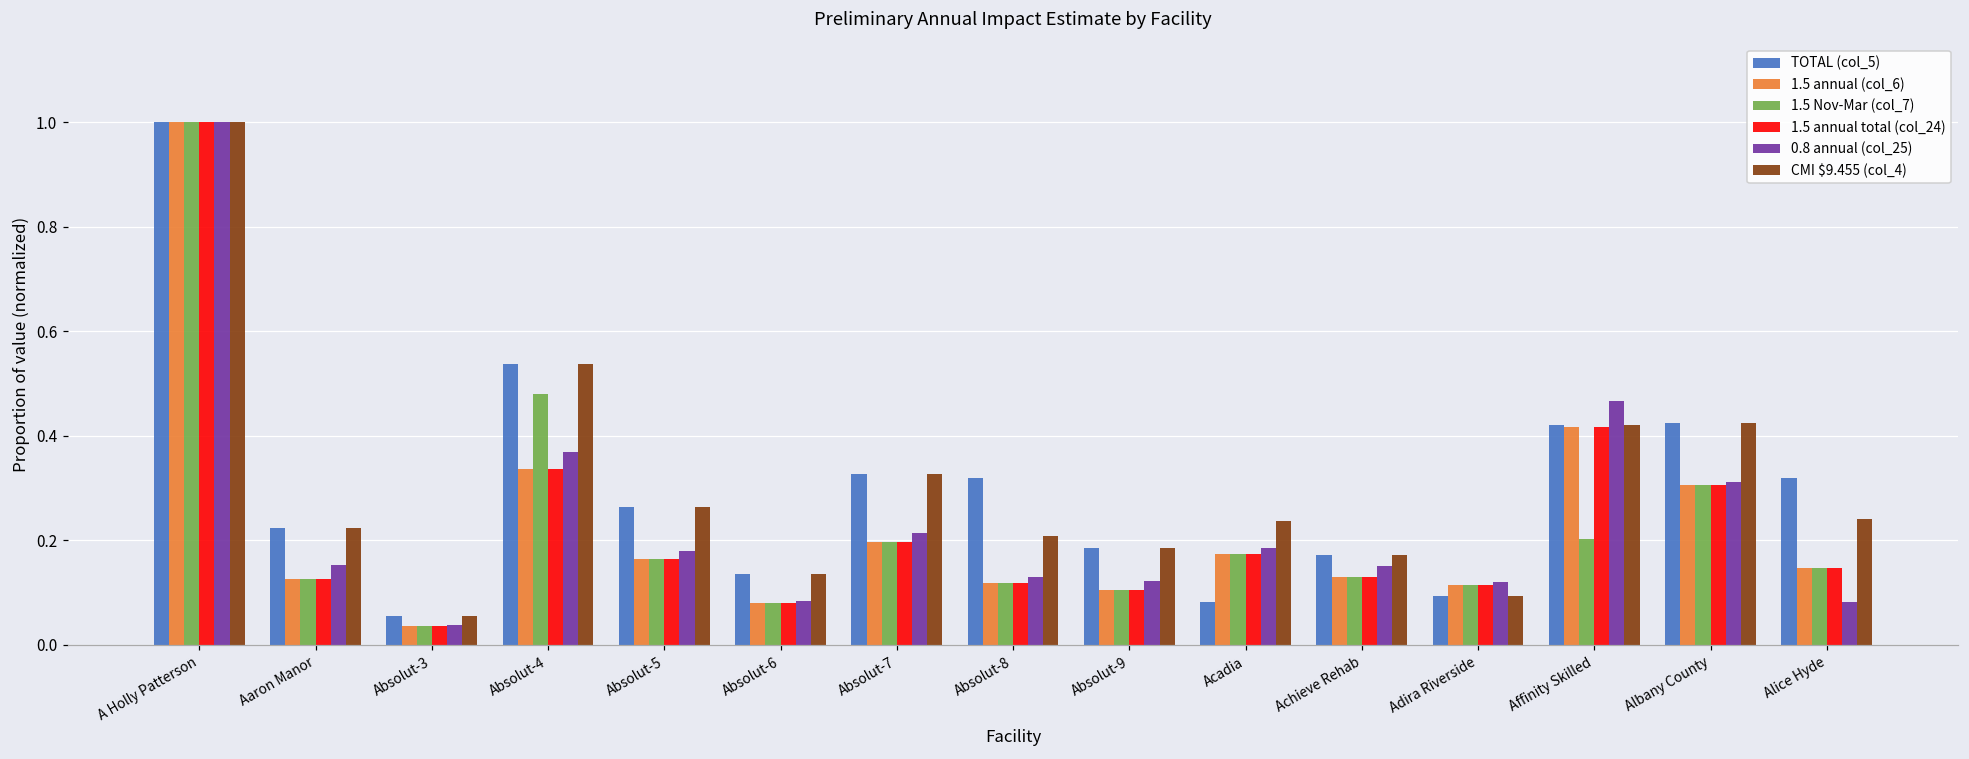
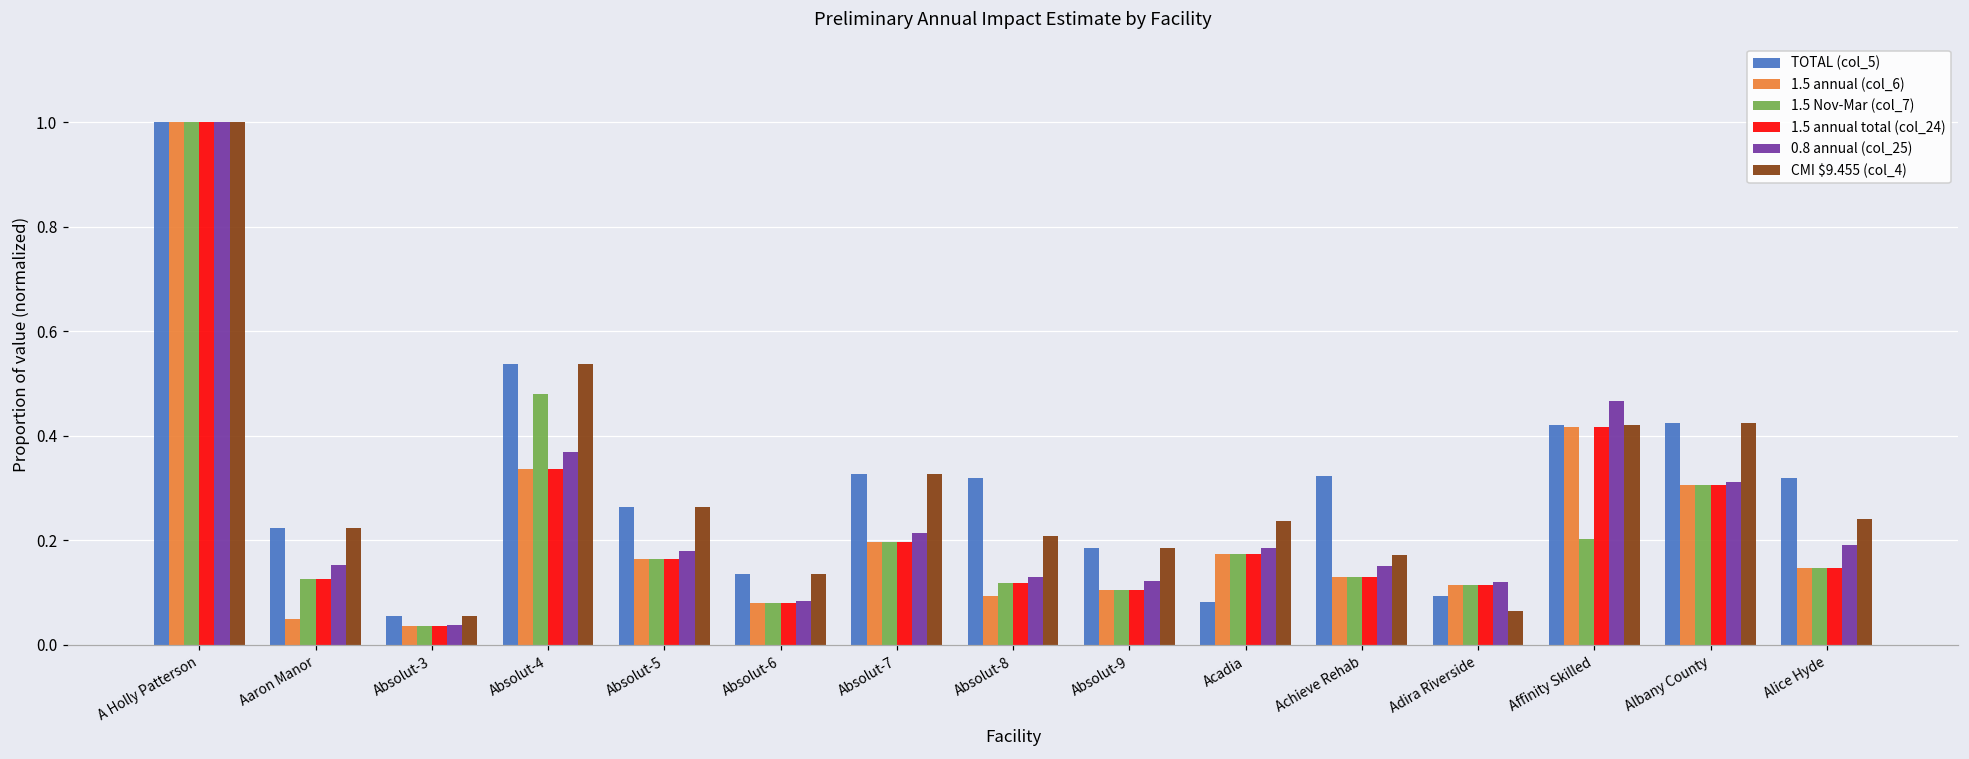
  {
    "TOTAL (col_5)": {
      "A Holly Patterson": 1.00,
      "Aaron Manor": 0.22,
      "Absolut-3": 0.05,
      "Absolut-4": 0.54,
      "Absolut-5": 0.26,
      "Absolut-6": 0.14,
      "Absolut-7": 0.33,
      "Absolut-8": 0.32,
      "Absolut-9": 0.19,
      "Acadia": 0.08,
-     "Achieve Rehab": 0.17,
+     "Achieve Rehab": 0.32,
      "Adira Riverside": 0.09,
      "Affinity Skilled": 0.42,
      "Albany County": 0.42,
      "Alice Hyde": 0.32
    },
    "1.5 annual (col_6)": {
      "A Holly Patterson": 1.00,
-     "Aaron Manor": 0.13,
+     "Aaron Manor": 0.05,
      "Absolut-3": 0.04,
      "Absolut-4": 0.34,
      "Absolut-5": 0.16,
      "Absolut-6": 0.08,
      "Absolut-7": 0.20,
-     "Absolut-8": 0.12,
+     "Absolut-8": 0.09,
      "Absolut-9": 0.10,
      "Acadia": 0.17,
      "Achieve Rehab": 0.13,
      "Adira Riverside": 0.11,
      "Affinity Skilled": 0.42,
      "Albany County": 0.30,
      "Alice Hyde": 0.15
    },
    "1.5 Nov-Mar (col_7)": {
      "A Holly Patterson": 1.00,
      "Aaron Manor": 0.13,
      "Absolut-3": 0.04,
      "Absolut-4": 0.48,
      "Absolut-5": 0.16,
      "Absolut-6": 0.08,
      "Absolut-7": 0.20,
      "Absolut-8": 0.12,
      "Absolut-9": 0.10,
      "Acadia": 0.17,
      "Achieve Rehab": 0.13,
      "Adira Riverside": 0.11,
      "Affinity Skilled": 0.20,
      "Albany County": 0.30,
      "Alice Hyde": 0.15
    },
    "1.5 annual total (col_24)": {
      "A Holly Patterson": 1.00,
      "Aaron Manor": 0.13,
      "Absolut-3": 0.04,
      "Absolut-4": 0.34,
      "Absolut-5": 0.16,
      "Absolut-6": 0.08,
      "Absolut-7": 0.20,
      "Absolut-8": 0.12,
      "Absolut-9": 0.10,
      "Acadia": 0.17,
      "Achieve Rehab": 0.13,
      "Adira Riverside": 0.11,
      "Affinity Skilled": 0.42,
      "Albany County": 0.30,
      "Alice Hyde": 0.15
    },
    "0.8 annual (col_25)": {
      "A Holly Patterson": 1.00,
      "Aaron Manor": 0.15,
      "Absolut-3": 0.04,
      "Absolut-4": 0.37,
      "Absolut-5": 0.18,
      "Absolut-6": 0.08,
      "Absolut-7": 0.21,
      "Absolut-8": 0.13,
      "Absolut-9": 0.12,
      "Acadia": 0.19,
      "Achieve Rehab": 0.15,
      "Adira Riverside": 0.12,
      "Affinity Skilled": 0.47,
      "Albany County": 0.31,
-     "Alice Hyde": 0.08
+     "Alice Hyde": 0.19
    },
    "CMI $9.455 (col_4)": {
      "A Holly Patterson": 1.00,
      "Aaron Manor": 0.22,
      "Absolut-3": 0.05,
      "Absolut-4": 0.54,
      "Absolut-5": 0.26,
      "Absolut-6": 0.14,
      "Absolut-7": 0.33,
      "Absolut-8": 0.21,
      "Absolut-9": 0.19,
      "Acadia": 0.24,
      "Achieve Rehab": 0.17,
-     "Adira Riverside": 0.09,
+     "Adira Riverside": 0.06,
      "Affinity Skilled": 0.42,
      "Albany County": 0.42,
      "Alice Hyde": 0.24
    }
  }
